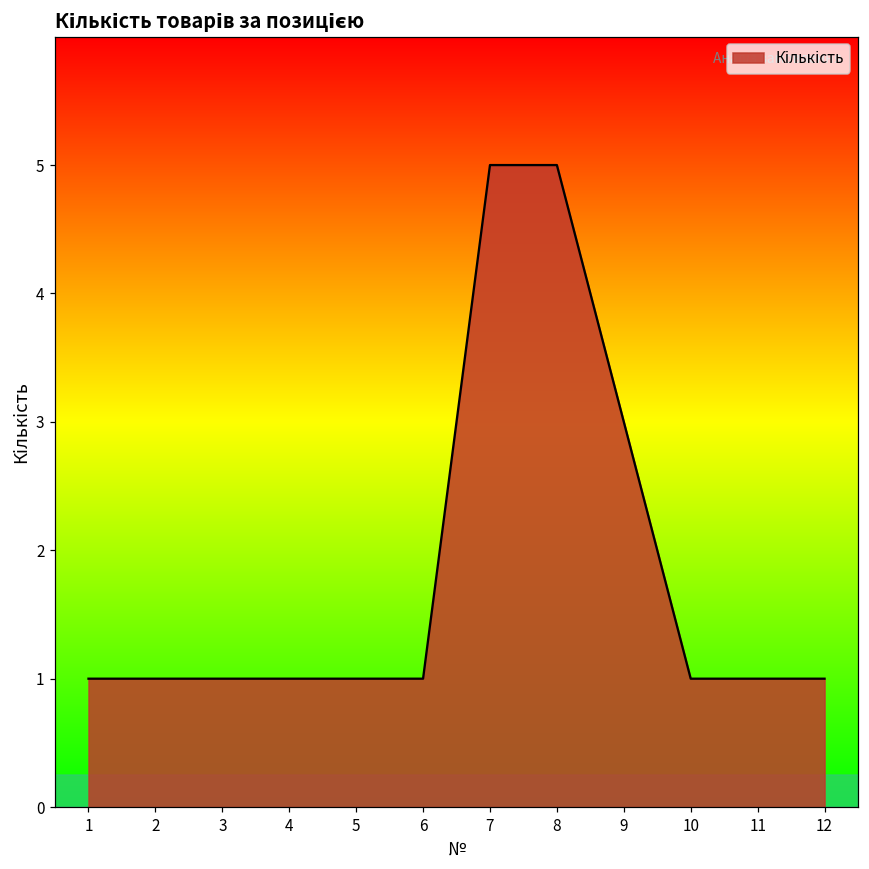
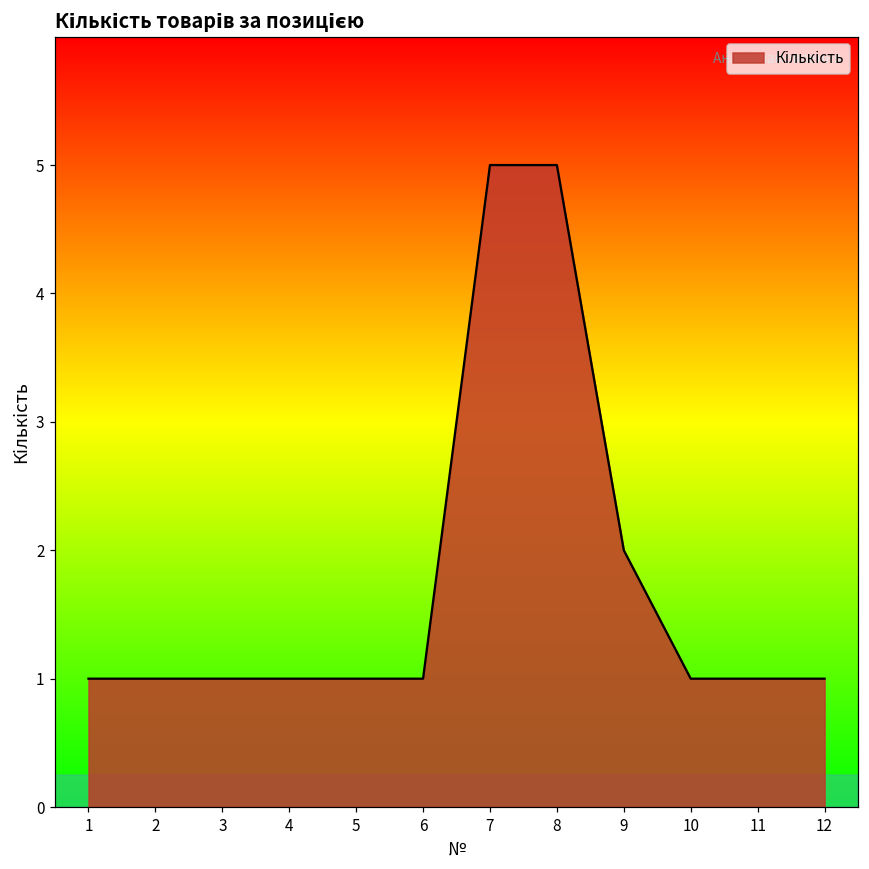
  {
    "1": 1,
    "2": 1,
    "3": 1,
    "4": 1,
    "5": 1,
    "6": 1,
    "7": 5,
    "8": 5,
-   "9": 3,
+   "9": 2,
    "10": 1,
    "11": 1,
    "12": 1
  }
